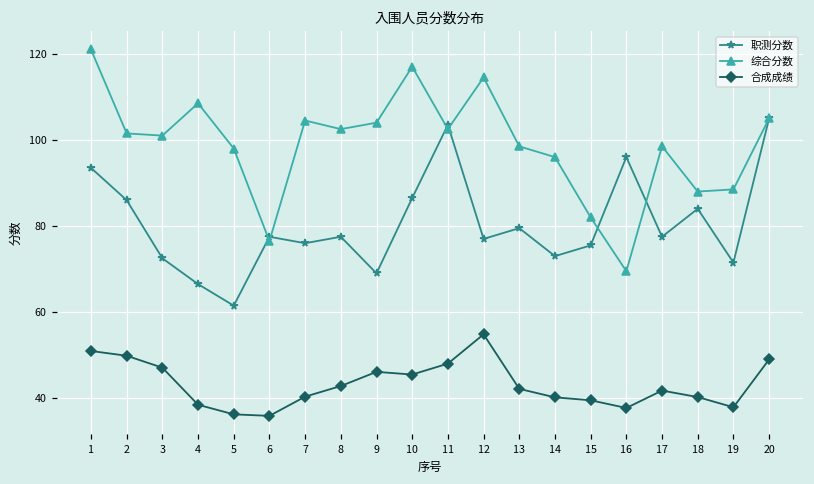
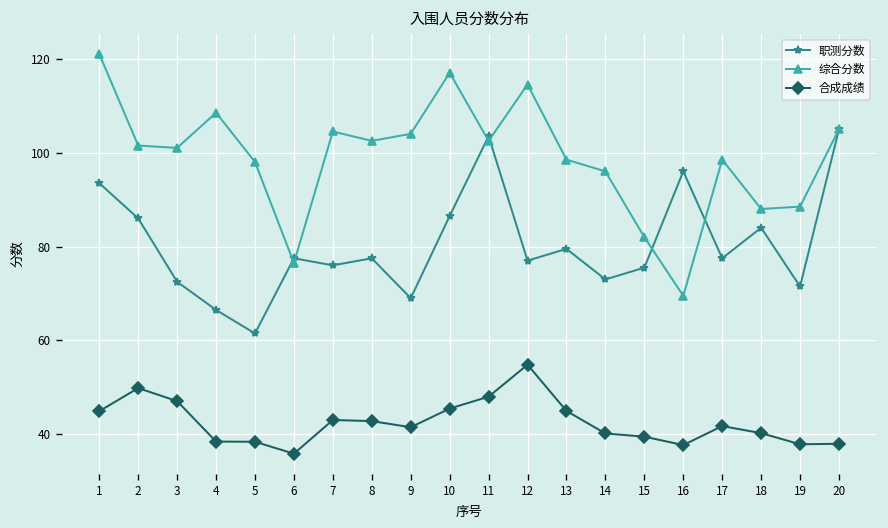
  {
    "合成成绩": {
-     "1": 51,
+     "1": 45,
      "2": 50,
      "3": 47,
      "4": 38,
-     "5": 36,
+     "5": 38,
      "6": 36,
-     "7": 40,
+     "7": 43,
      "8": 43,
-     "9": 46,
+     "9": 42,
      "10": 46,
      "11": 48,
      "12": 55,
-     "13": 42,
+     "13": 45,
      "14": 40,
      "15": 40,
      "16": 38,
      "17": 42,
      "18": 40,
      "19": 38,
-     "20": 49
+     "20": 38
    }
  }
